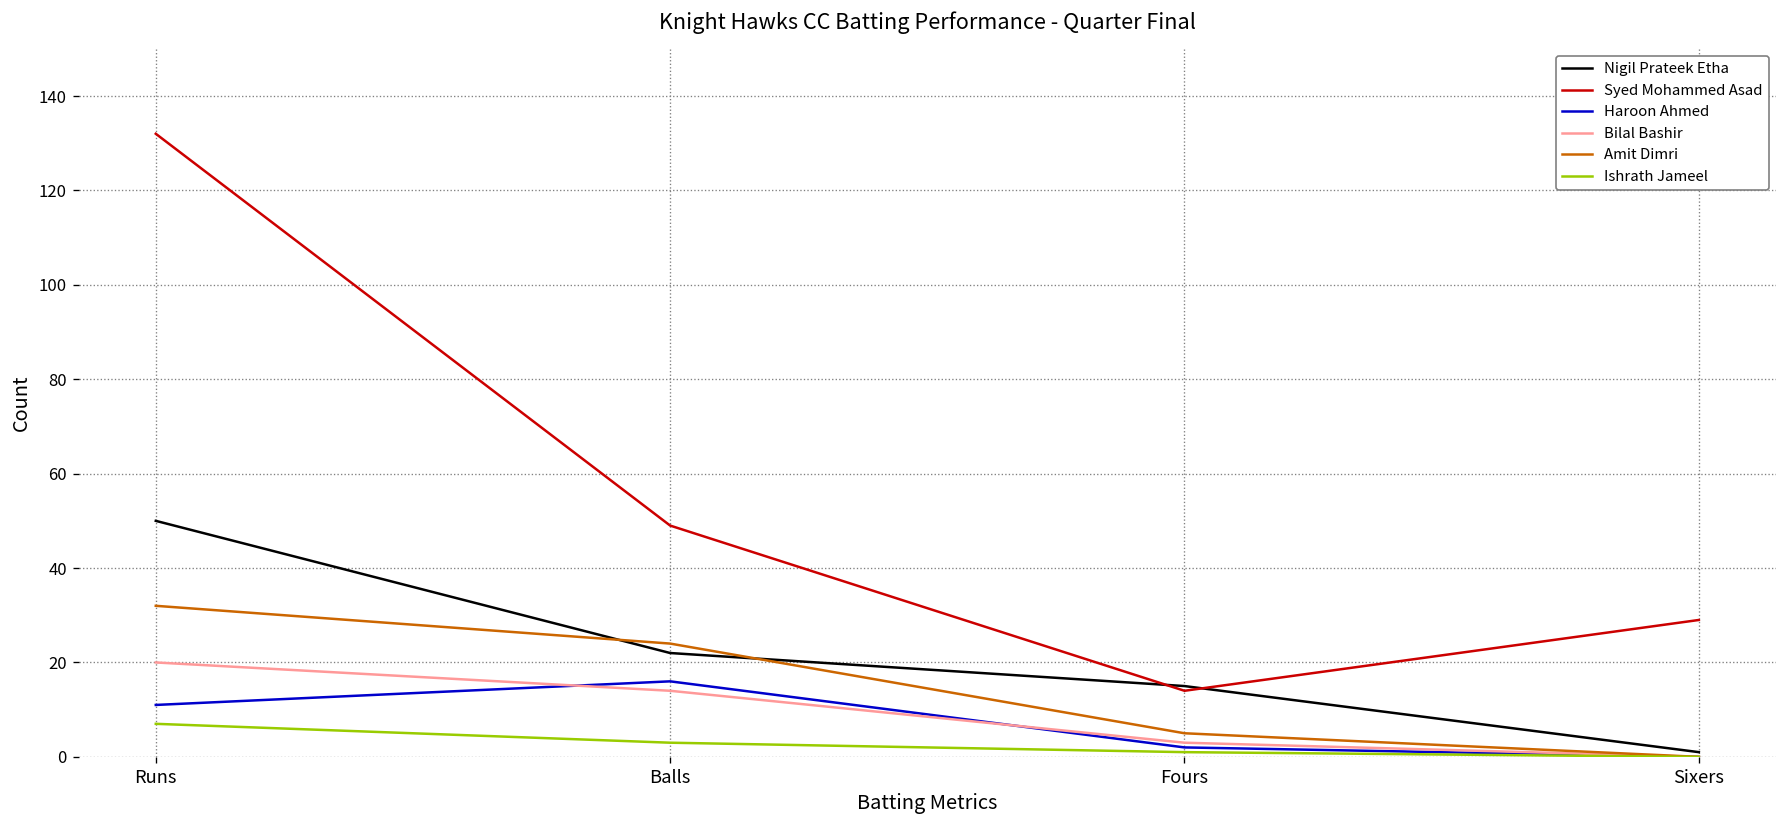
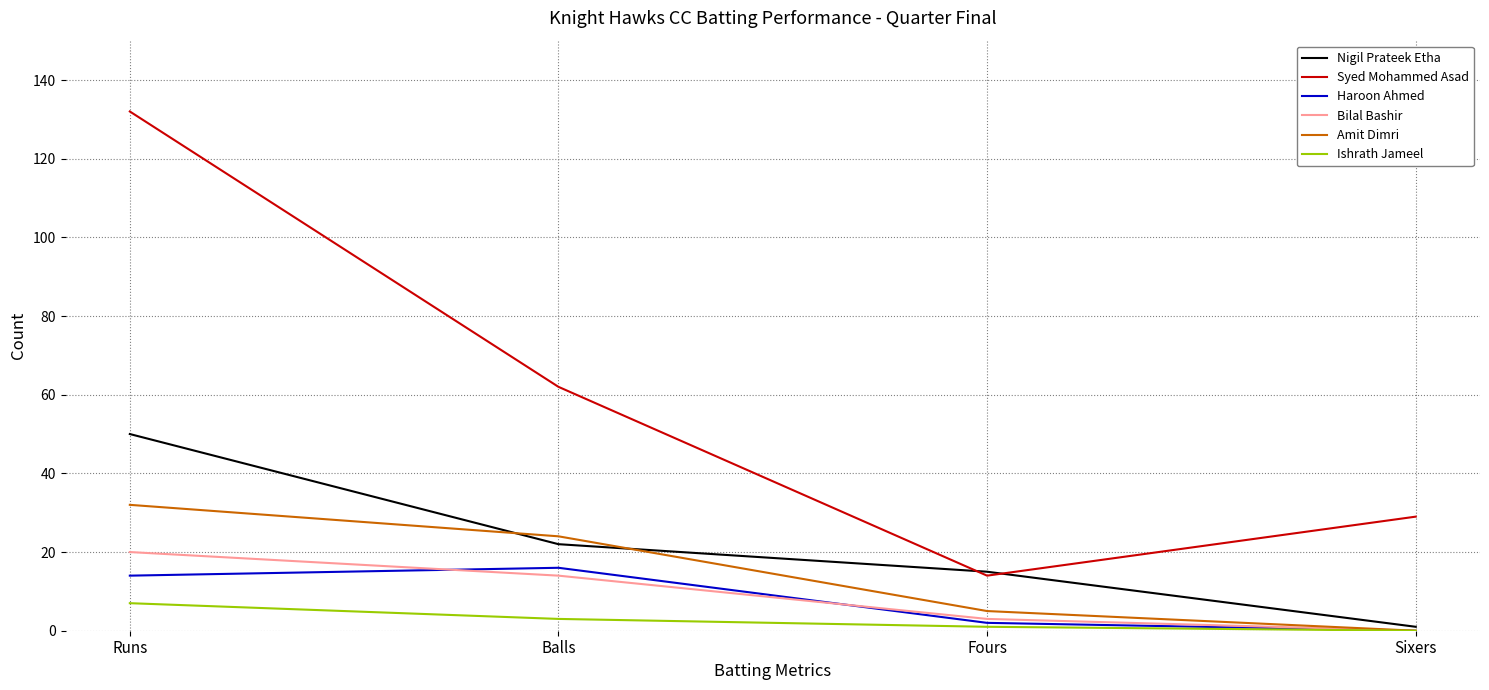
  {
    "Nigil Prateek Etha": {
      "Runs": 50,
      "Balls": 22,
      "Fours": 15,
      "Sixers": 1
    },
    "Syed Mohammed Asad": {
      "Runs": 132,
-     "Balls": 49,
+     "Balls": 62,
      "Fours": 14,
      "Sixers": 29
    },
    "Haroon Ahmed": {
-     "Runs": 11,
+     "Runs": 14,
      "Balls": 16,
      "Fours": 2
    },
    "Bilal Bashir": {
      "Runs": 20,
      "Balls": 14,
      "Fours": 3
    },
    "Amit Dimri": {
      "Runs": 32,
      "Balls": 24,
      "Fours": 5
    },
    "Ishrath Jameel": {
      "Runs": 7,
      "Balls": 3,
      "Fours": 1
    }
  }
